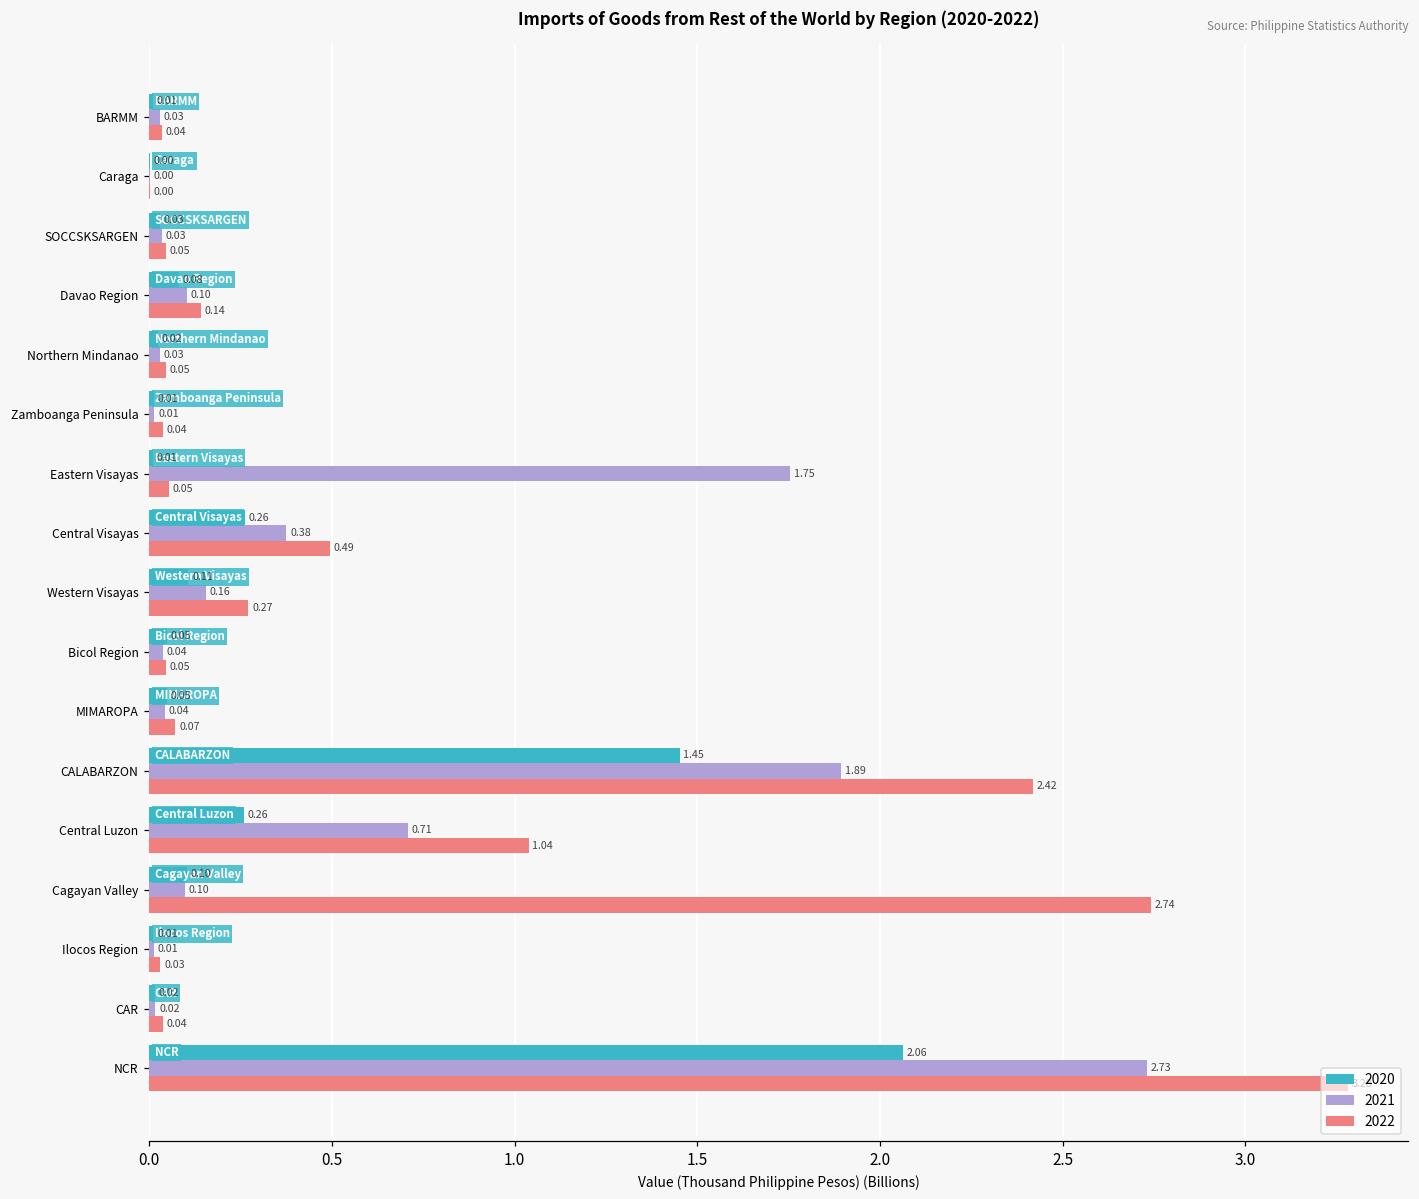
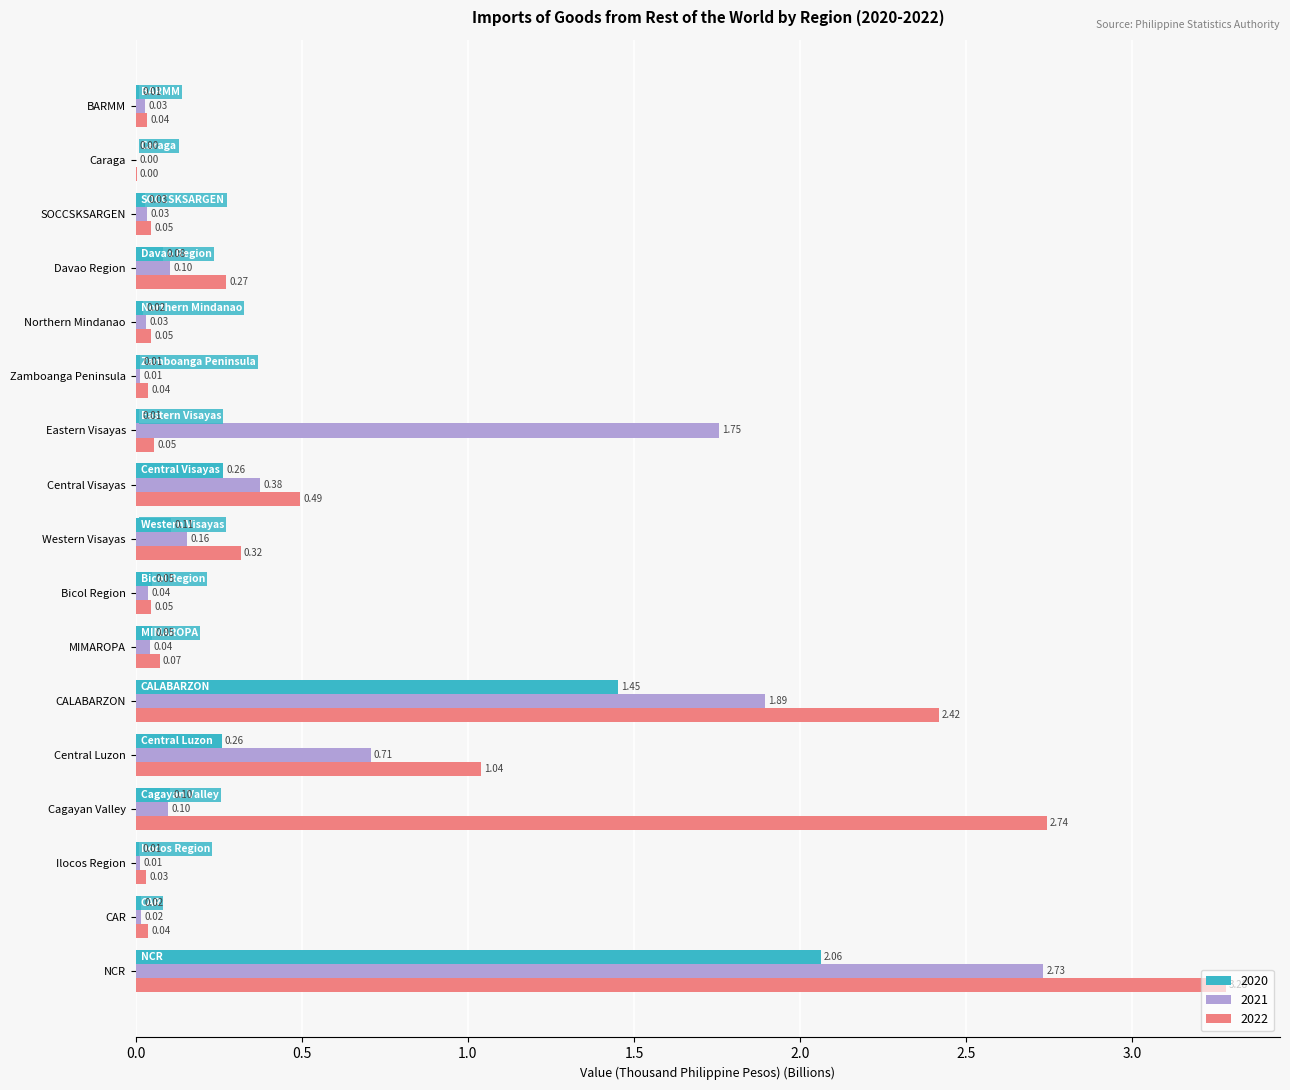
  {
    "2020": {
      "Central Visayas": 0.26,
      "CALABARZON": 1.45,
      "Central Luzon": 0.26,
      "NCR": 2.06
    },
    "2021": {
      "BARMM": 0.03,
      "Caraga": 0.00,
      "SOCCSKSARGEN": 0.03,
      "Davao Region": 0.10,
      "Northern Mindanao": 0.03,
      "Zamboanga Peninsula": 0.01,
      "Eastern Visayas": 1.75,
      "Central Visayas": 0.38,
      "Western Visayas": 0.16,
      "Bicol Region": 0.04,
      "MIMAROPA": 0.04,
      "CALABARZON": 1.89,
      "Central Luzon": 0.71,
      "Cagayan Valley": 0.10,
      "Ilocos Region": 0.01,
      "CAR": 0.02,
      "NCR": 2.73
    },
    "2022": {
      "BARMM": 0.04,
      "Caraga": 0.00,
      "SOCCSKSARGEN": 0.05,
-     "Davao Region": 0.14,
+     "Davao Region": 0.27,
      "Northern Mindanao": 0.05,
      "Zamboanga Peninsula": 0.04,
      "Eastern Visayas": 0.05,
      "Central Visayas": 0.49,
-     "Western Visayas": 0.27,
+     "Western Visayas": 0.32,
      "Bicol Region": 0.05,
      "MIMAROPA": 0.07,
      "CALABARZON": 2.42,
      "Central Luzon": 1.04,
      "Cagayan Valley": 2.74,
      "Ilocos Region": 0.03,
      "CAR": 0.04
    }
  }
